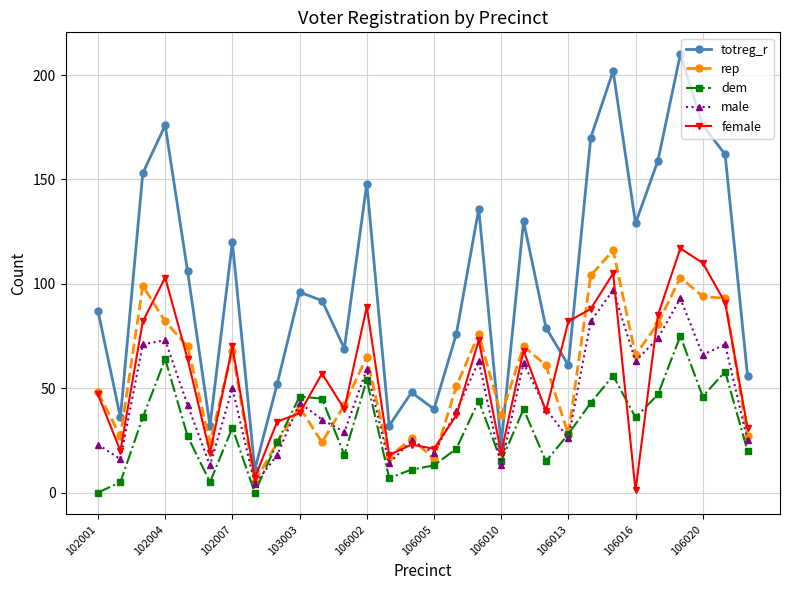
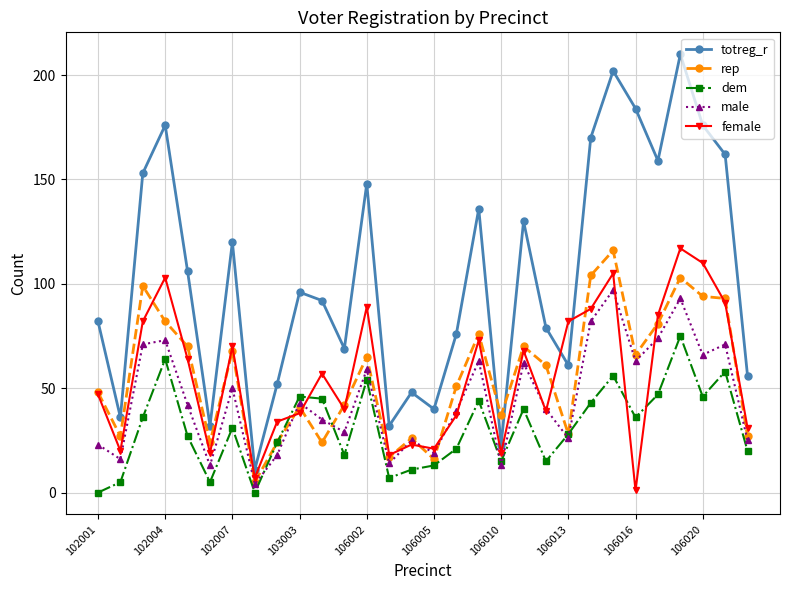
  {
    "totreg_r": {
-     "102001": 87,
+     "102001": 82,
      "102004": 176,
      "102007": 120,
      "103003": 96,
      "106002": 148,
      "106005": 40,
      "106010": 23,
      "106013": 61,
-     "106016": 129
+     "106016": 184
    },
    "rep": {
      "102004": 82,
      "102007": 68,
      "103003": 41,
      "106002": 65,
      "106005": 16,
      "106010": 37,
      "106016": 66,
      "106020": 94
    },
    "dem": {
      "102001": 0,
      "102004": 64,
      "102007": 31,
      "103003": 46,
      "106002": 54,
      "106005": 13,
      "106010": 15,
      "106016": 36,
      "106020": 46
    },
    "male": {
      "102001": 23,
      "102004": 73,
      "102007": 50,
      "103003": 43,
      "106002": 59,
      "106005": 19,
      "106010": 13,
      "106013": 26,
      "106016": 63,
      "106020": 66
    },
    "female": {
      "102004": 103,
      "102007": 70,
      "103003": 38,
      "106002": 89,
      "106005": 21,
      "106010": 19,
      "106013": 82,
      "106016": 1,
      "106020": 110
    }
  }
